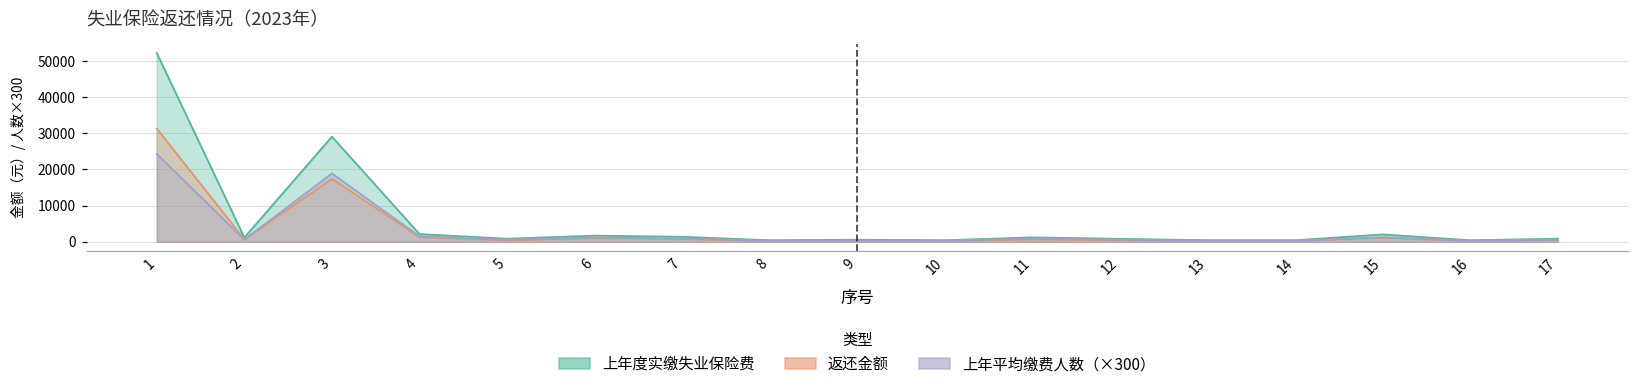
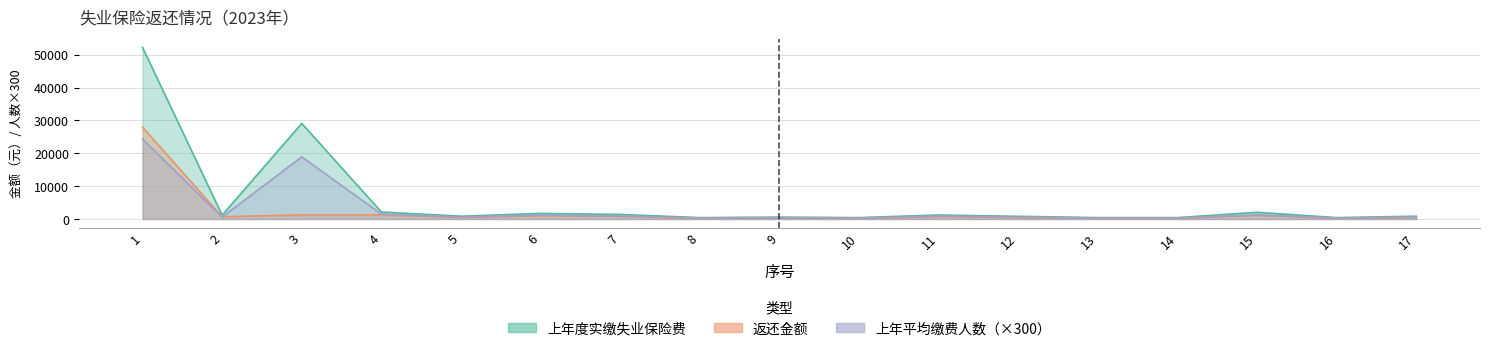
  {
    "返还金额": {
-     "1": 31000,
-     "3": 17000
+     "1": 28000,
+     "3": 1000
    }
  }
